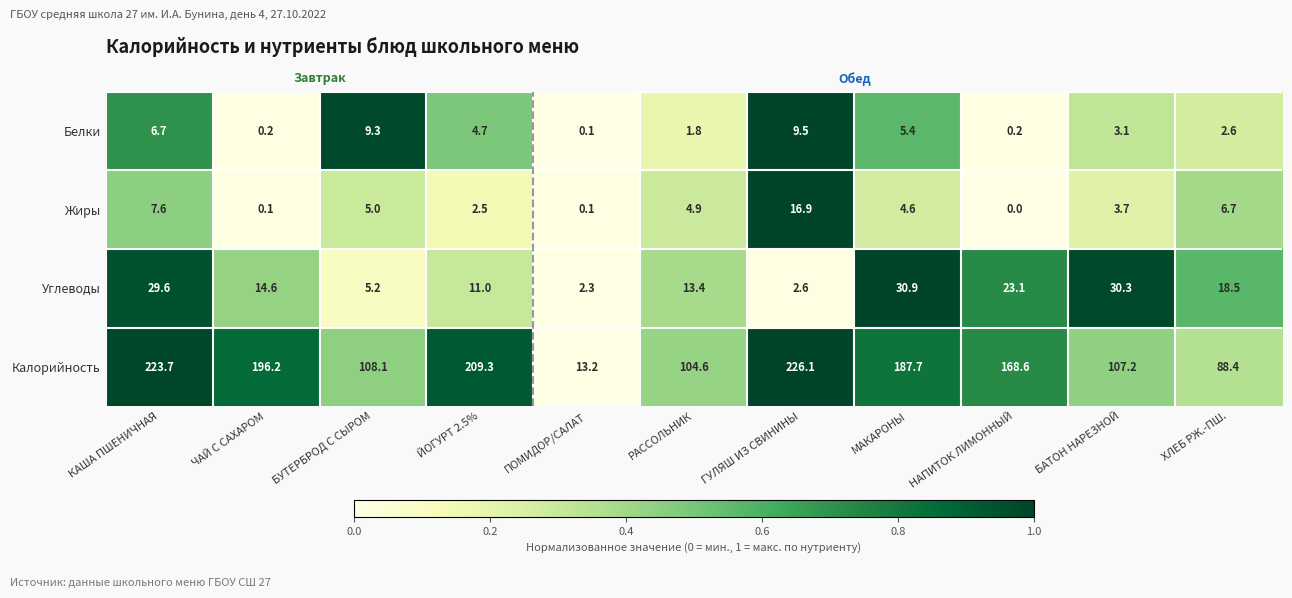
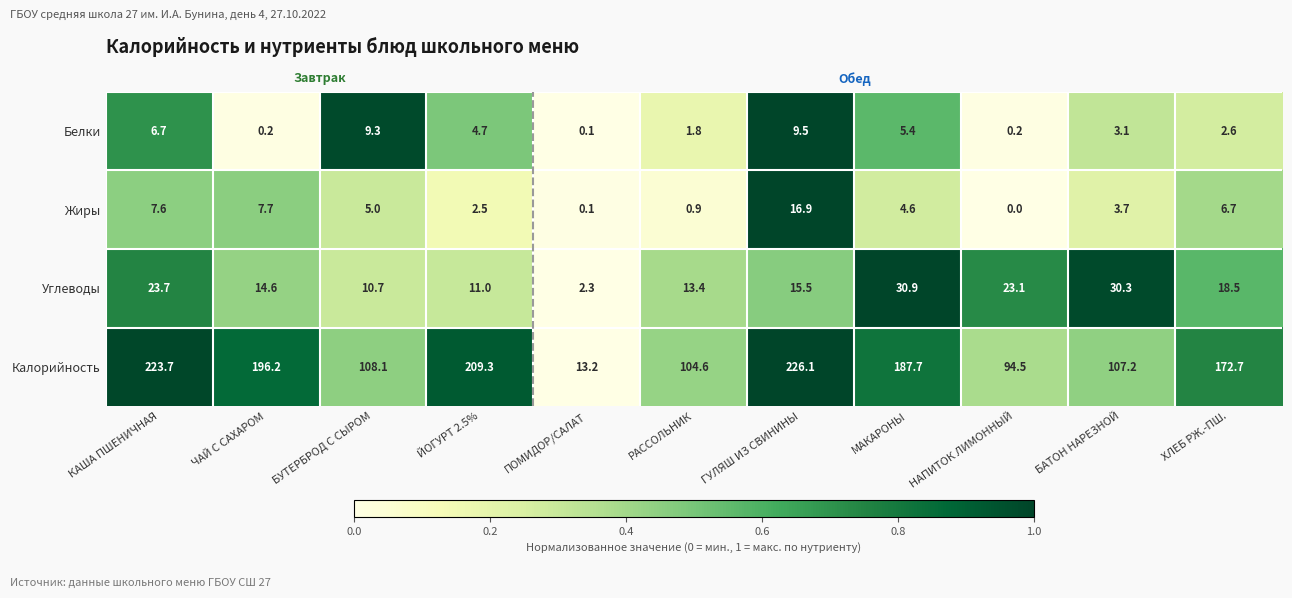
  {
    "Белки": {
      "КАША ПШЕНИЧНАЯ": 6.7,
      "ЧАЙ С САХАРОМ": 0.2,
      "БУТЕРБРОД С СЫРОМ": 9.3,
      "ЙОГУРТ 2.5%": 4.7,
      "ПОМИДОР/САЛАТ": 0.1,
      "РАССОЛЬНИК": 1.8,
      "ГУЛЯШ ИЗ СВИНИНЫ": 9.5,
      "МАКАРОНЫ": 5.4,
      "НАПИТОК ЛИМОННЫЙ": 0.2,
      "БАТОН НАРЕЗНОЙ": 3.1,
      "ХЛЕБ РЖ.-ПШ.": 2.6
    },
    "Жиры": {
      "КАША ПШЕНИЧНАЯ": 7.6,
-     "ЧАЙ С САХАРОМ": 0.1,
+     "ЧАЙ С САХАРОМ": 7.7,
      "БУТЕРБРОД С СЫРОМ": 5.0,
      "ЙОГУРТ 2.5%": 2.5,
      "ПОМИДОР/САЛАТ": 0.1,
-     "РАССОЛЬНИК": 4.9,
+     "РАССОЛЬНИК": 0.9,
      "ГУЛЯШ ИЗ СВИНИНЫ": 16.9,
      "МАКАРОНЫ": 4.6,
      "НАПИТОК ЛИМОННЫЙ": 0.0,
      "БАТОН НАРЕЗНОЙ": 3.7,
      "ХЛЕБ РЖ.-ПШ.": 6.7
    },
    "Углеводы": {
-     "КАША ПШЕНИЧНАЯ": 29.6,
+     "КАША ПШЕНИЧНАЯ": 23.7,
      "ЧАЙ С САХАРОМ": 14.6,
-     "БУТЕРБРОД С СЫРОМ": 5.2,
+     "БУТЕРБРОД С СЫРОМ": 10.7,
      "ЙОГУРТ 2.5%": 11.0,
      "ПОМИДОР/САЛАТ": 2.3,
      "РАССОЛЬНИК": 13.4,
-     "ГУЛЯШ ИЗ СВИНИНЫ": 2.6,
+     "ГУЛЯШ ИЗ СВИНИНЫ": 15.5,
      "МАКАРОНЫ": 30.9,
      "НАПИТОК ЛИМОННЫЙ": 23.1,
      "БАТОН НАРЕЗНОЙ": 30.3,
      "ХЛЕБ РЖ.-ПШ.": 18.5
    },
    "Калорийность": {
      "КАША ПШЕНИЧНАЯ": 223.7,
      "ЧАЙ С САХАРОМ": 196.2,
      "БУТЕРБРОД С СЫРОМ": 108.1,
      "ЙОГУРТ 2.5%": 209.3,
      "ПОМИДОР/САЛАТ": 13.2,
      "РАССОЛЬНИК": 104.6,
      "ГУЛЯШ ИЗ СВИНИНЫ": 226.1,
      "МАКАРОНЫ": 187.7,
-     "НАПИТОК ЛИМОННЫЙ": 168.6,
+     "НАПИТОК ЛИМОННЫЙ": 94.5,
      "БАТОН НАРЕЗНОЙ": 107.2,
-     "ХЛЕБ РЖ.-ПШ.": 88.4
+     "ХЛЕБ РЖ.-ПШ.": 172.7
    }
  }
